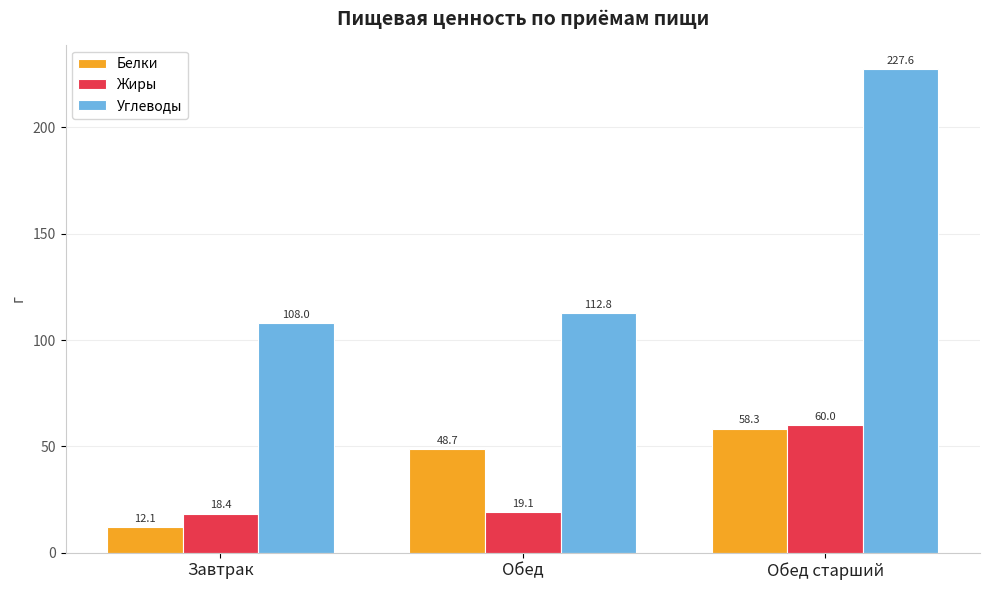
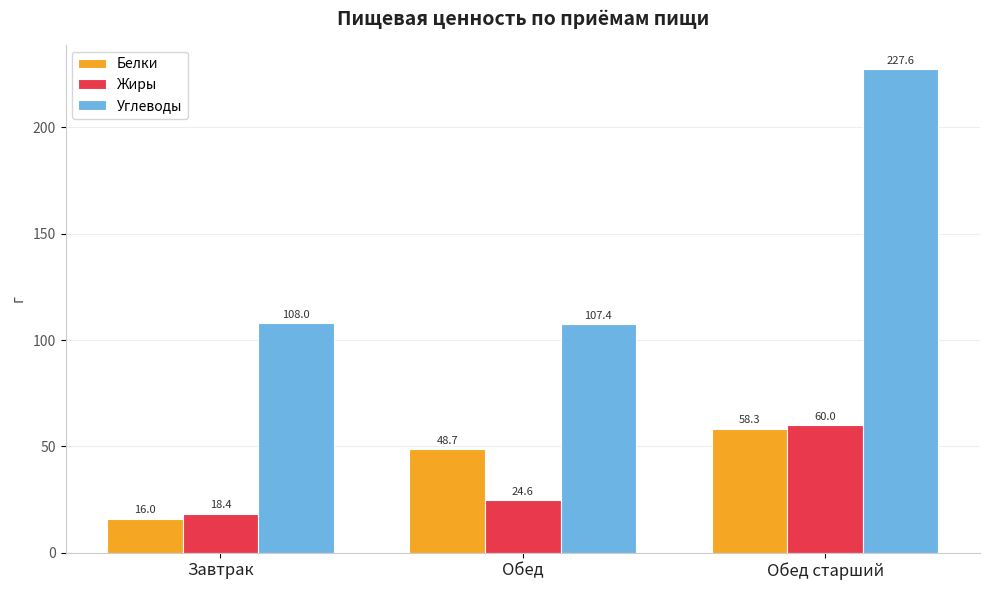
  {
    "Белки": {
-     "Завтрак": 12.1,
+     "Завтрак": 16.0,
      "Обед": 48.7,
      "Обед старший": 58.3
    },
    "Жиры": {
      "Завтрак": 18.4,
-     "Обед": 19.1,
+     "Обед": 24.6,
      "Обед старший": 60.0
    },
    "Углеводы": {
      "Завтрак": 108.0,
-     "Обед": 112.8,
+     "Обед": 107.4,
      "Обед старший": 227.6
    }
  }
